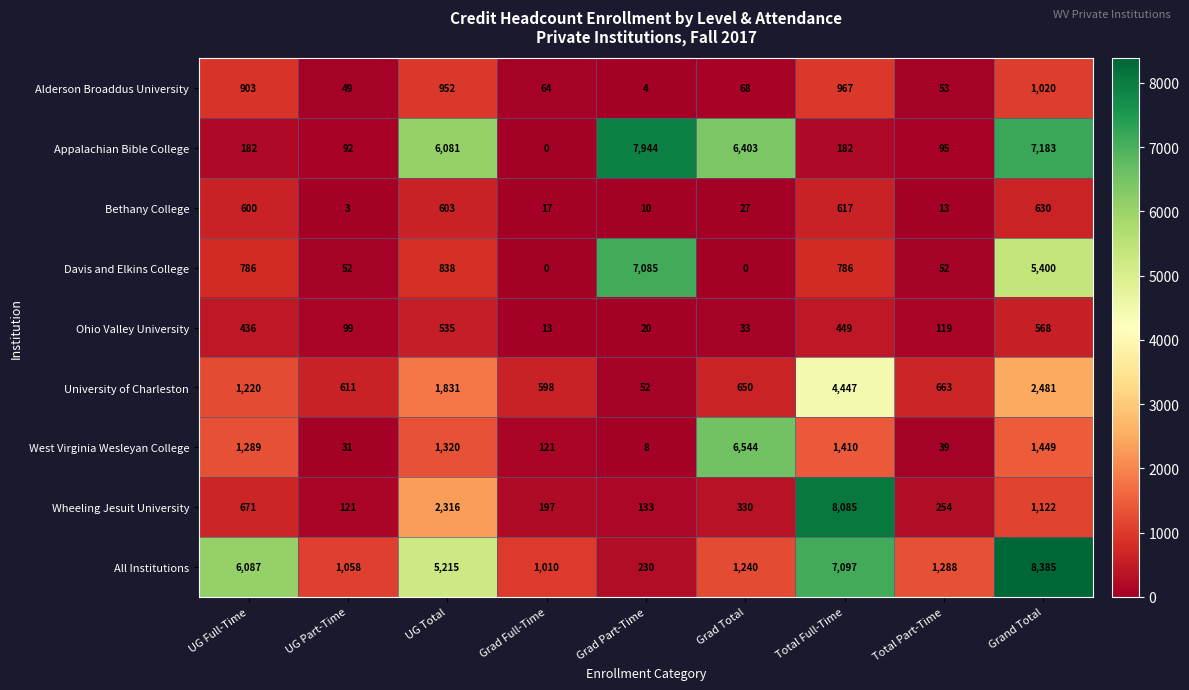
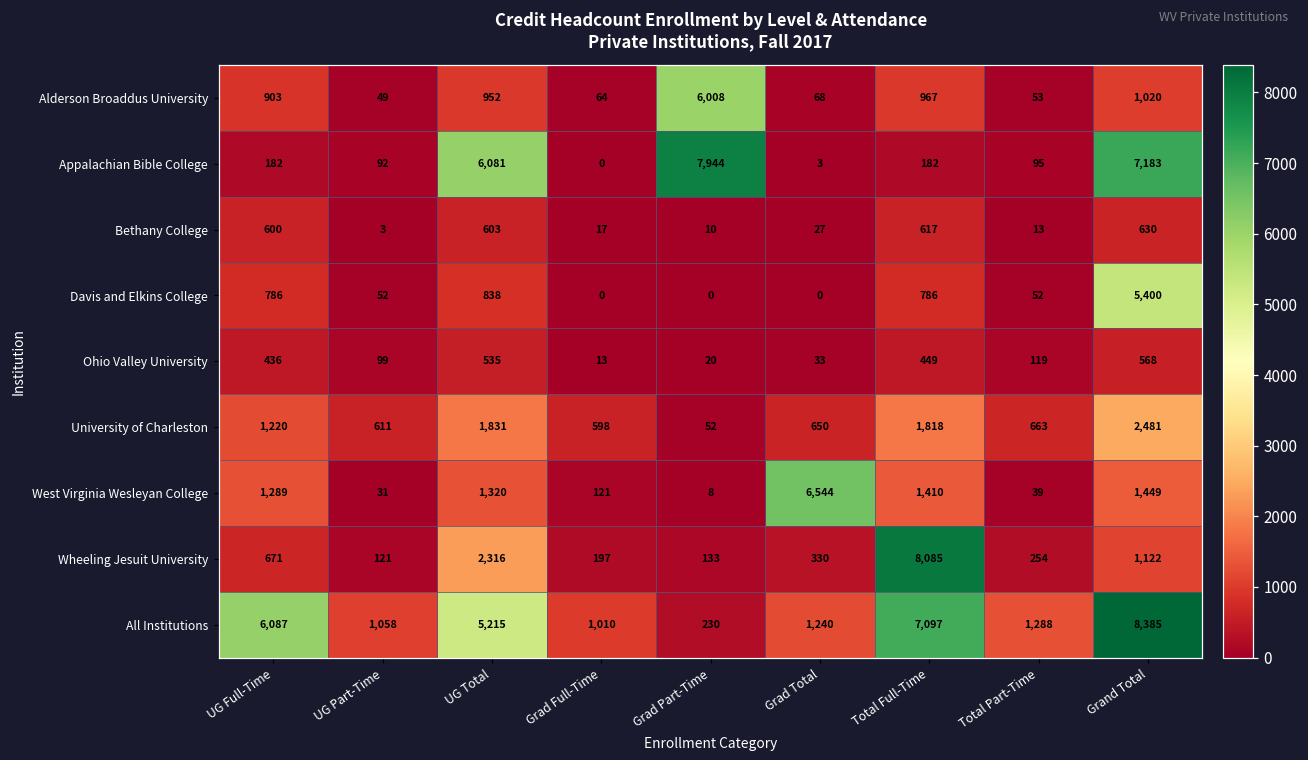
  {
    "Alderson Broaddus University": {
      "UG Full-Time": "903",
      "UG Part-Time": "49",
      "UG Total": "952",
      "Grad Full-Time": "64",
-     "Grad Part-Time": "4",
+     "Grad Part-Time": "6,008",
      "Grad Total": "68",
      "Total Full-Time": "967",
      "Total Part-Time": "53",
      "Grand Total": "1,020"
    },
    "Appalachian Bible College": {
      "UG Full-Time": "182",
      "UG Part-Time": "92",
      "UG Total": "6,081",
      "Grad Full-Time": "0",
      "Grad Part-Time": "7,944",
-     "Grad Total": "6,403",
+     "Grad Total": "3",
      "Total Full-Time": "182",
      "Total Part-Time": "95",
      "Grand Total": "7,183"
    },
    "Bethany College": {
      "UG Full-Time": "600",
      "UG Part-Time": "3",
      "UG Total": "603",
      "Grad Full-Time": "17",
      "Grad Part-Time": "10",
      "Grad Total": "27",
      "Total Full-Time": "617",
      "Total Part-Time": "13",
      "Grand Total": "630"
    },
    "Davis and Elkins College": {
      "UG Full-Time": "786",
      "UG Part-Time": "52",
      "UG Total": "838",
      "Grad Full-Time": "0",
-     "Grad Part-Time": "7,085",
+     "Grad Part-Time": "0",
      "Grad Total": "0",
      "Total Full-Time": "786",
      "Total Part-Time": "52",
      "Grand Total": "5,400"
    },
    "Ohio Valley University": {
      "UG Full-Time": "436",
      "UG Part-Time": "99",
      "UG Total": "535",
      "Grad Full-Time": "13",
      "Grad Part-Time": "20",
      "Grad Total": "33",
      "Total Full-Time": "449",
      "Total Part-Time": "119",
      "Grand Total": "568"
    },
    "University of Charleston": {
      "UG Full-Time": "1,220",
      "UG Part-Time": "611",
      "UG Total": "1,831",
      "Grad Full-Time": "598",
      "Grad Part-Time": "52",
      "Grad Total": "650",
-     "Total Full-Time": "4,447",
+     "Total Full-Time": "1,818",
      "Total Part-Time": "663",
      "Grand Total": "2,481"
    },
    "West Virginia Wesleyan College": {
      "UG Full-Time": "1,289",
      "UG Part-Time": "31",
      "UG Total": "1,320",
      "Grad Full-Time": "121",
      "Grad Part-Time": "8",
      "Grad Total": "6,544",
      "Total Full-Time": "1,410",
      "Total Part-Time": "39",
      "Grand Total": "1,449"
    },
    "Wheeling Jesuit University": {
      "UG Full-Time": "671",
      "UG Part-Time": "121",
      "UG Total": "2,316",
      "Grad Full-Time": "197",
      "Grad Part-Time": "133",
      "Grad Total": "330",
      "Total Full-Time": "8,085",
      "Total Part-Time": "254",
      "Grand Total": "1,122"
    },
    "All Institutions": {
      "UG Full-Time": "6,087",
      "UG Part-Time": "1,058",
      "UG Total": "5,215",
      "Grad Full-Time": "1,010",
      "Grad Part-Time": "230",
      "Grad Total": "1,240",
      "Total Full-Time": "7,097",
      "Total Part-Time": "1,288",
      "Grand Total": "8,385"
    }
  }
